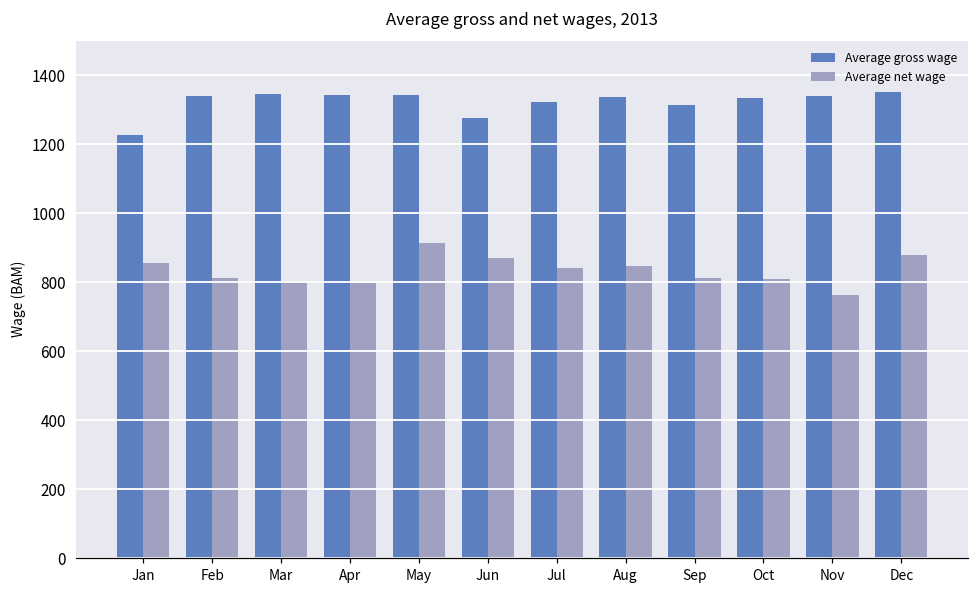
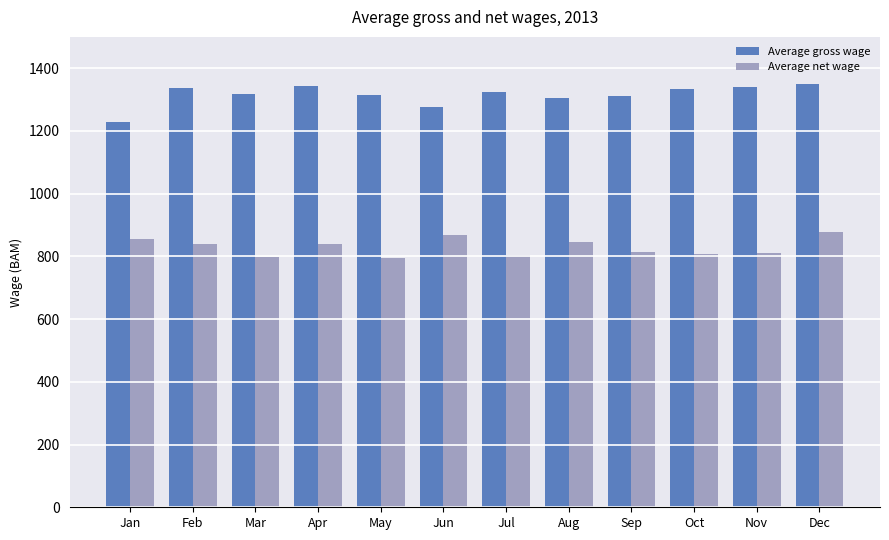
  {
    "Average gross wage": {
      "Jan": 1230,
      "Feb": 1340,
-     "Mar": 1340,
+     "Mar": 1320,
      "Apr": 1340,
-     "May": 1340,
+     "May": 1310,
      "Jun": 1280,
      "Jul": 1320,
-     "Aug": 1340,
+     "Aug": 1300,
      "Sep": 1310,
      "Oct": 1330,
      "Nov": 1340,
      "Dec": 1350
    },
    "Average net wage": {
      "Jan": 860,
-     "Feb": 810,
+     "Feb": 840,
      "Mar": 800,
-     "Apr": 800,
-     "May": 910,
+     "Apr": 840,
+     "May": 800,
      "Jun": 870,
-     "Jul": 840,
+     "Jul": 800,
      "Aug": 850,
      "Sep": 810,
      "Oct": 810,
-     "Nov": 760,
+     "Nov": 810,
      "Dec": 880
    }
  }
